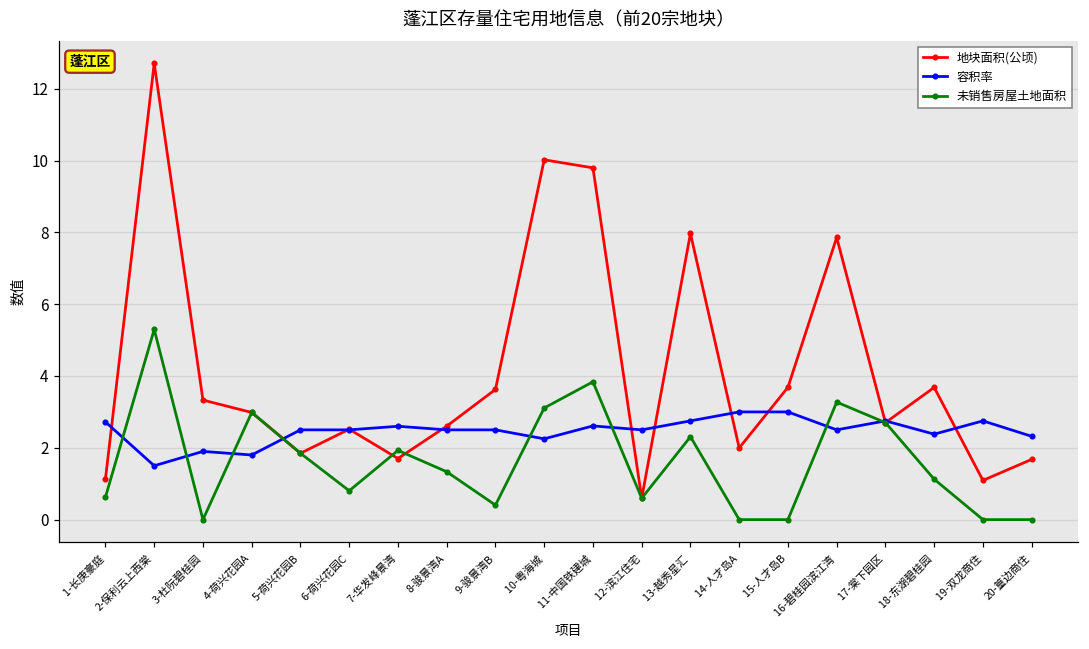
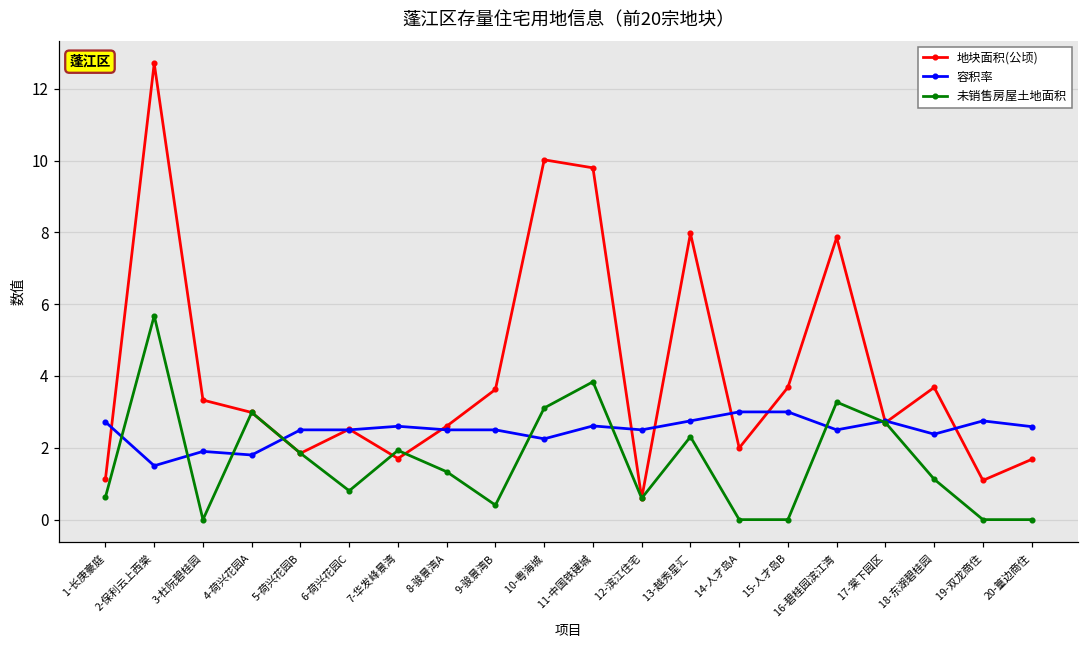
  {
    "地块面积(公顷)": {
      "1-长庚豪庭": 1.1,
      "2-保利云上西棠": 12.7,
      "3-杜阮碧桂园": 3.3,
      "7-华发峰景湾": 1.7,
      "8-骏景湾A": 2.6,
      "9-骏景湾B": 3.6,
      "10-粤海城": 10.0,
      "11-中国铁建城": 9.8,
      "13-越秀星汇": 8.0,
      "14-人才岛A": 2.0,
      "15-人才岛B": 3.7,
      "16-碧桂园滨江湾": 7.9,
      "18-东湖碧桂园": 3.7,
      "19-双龙商住": 1.1,
      "20-篁边商住": 1.7
    },
    "容积率": {
      "1-长庚豪庭": 2.7,
      "2-保利云上西棠": 1.5,
      "3-杜阮碧桂园": 1.9,
      "4-荷兴花园A": 1.8,
      "5-荷兴花园B": 2.5,
      "7-华发峰景湾": 2.6,
      "8-骏景湾A": 2.5,
      "9-骏景湾B": 2.5,
      "10-粤海城": 2.3,
      "11-中国铁建城": 2.6,
      "12-滨江住宅": 2.5,
      "13-越秀星汇": 2.8,
      "14-人才岛A": 3.0,
      "15-人才岛B": 3.0,
      "16-碧桂园滨江湾": 2.5,
      "18-东湖碧桂园": 2.4,
      "19-双龙商住": 2.8,
-     "20-篁边商住": 2.3
+     "20-篁边商住": 2.6
    },
    "未销售房屋土地面积": {
      "1-长庚豪庭": 0.6,
-     "2-保利云上西棠": 5.3,
+     "2-保利云上西棠": 5.7,
      "3-杜阮碧桂园": 0.0,
      "6-荷兴花园C": 0.8,
      "7-华发峰景湾": 1.9,
      "8-骏景湾A": 1.3,
      "9-骏景湾B": 0.4,
      "10-粤海城": 3.1,
      "11-中国铁建城": 3.8,
      "13-越秀星汇": 2.3,
      "14-人才岛A": 0.0,
      "15-人才岛B": 0.0,
      "16-碧桂园滨江湾": 3.3,
      "18-东湖碧桂园": 1.1,
      "19-双龙商住": 0.0,
      "20-篁边商住": 0.0
    }
  }
